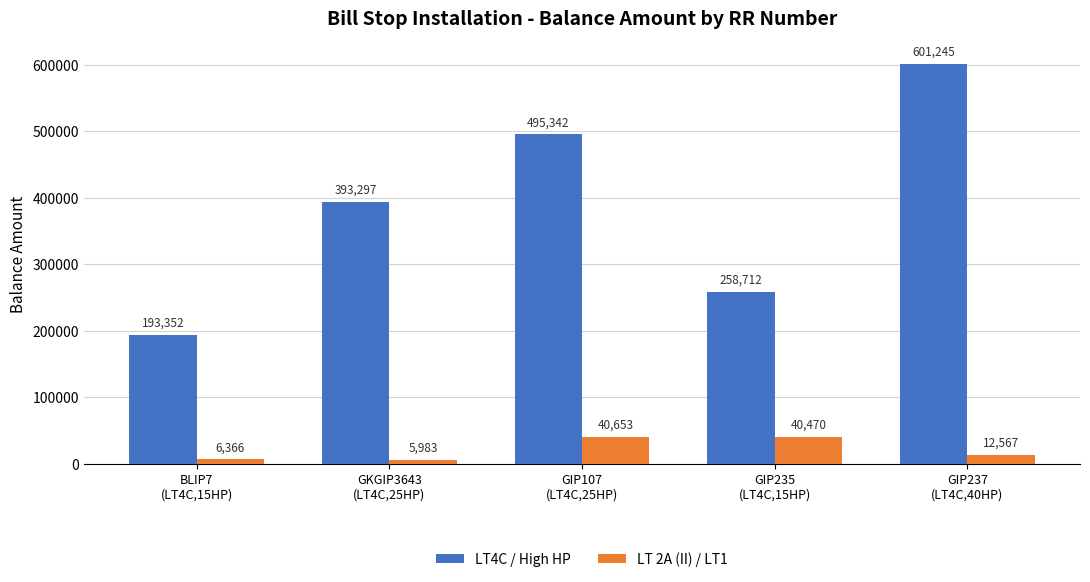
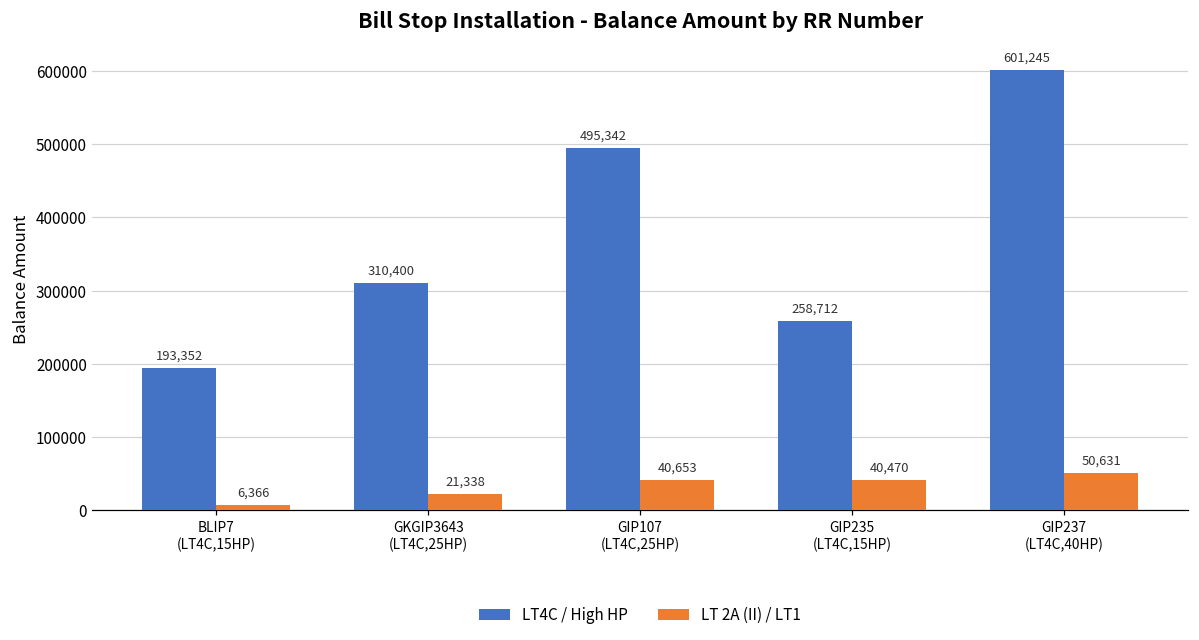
  {
    "LT4C / High HP": {
      "BLIP7 (LT4C,15HP)": "193,352",
-     "GKGIP3643 (LT4C,25HP)": "393,297",
+     "GKGIP3643 (LT4C,25HP)": "310,400",
      "GIP107 (LT4C,25HP)": "495,342",
      "GIP235 (LT4C,15HP)": "258,712",
      "GIP237 (LT4C,40HP)": "601,245"
    },
    "LT 2A (II) / LT1": {
      "BLIP7 (LT4C,15HP)": "6,366",
-     "GKGIP3643 (LT4C,25HP)": "5,983",
+     "GKGIP3643 (LT4C,25HP)": "21,338",
      "GIP107 (LT4C,25HP)": "40,653",
      "GIP235 (LT4C,15HP)": "40,470",
-     "GIP237 (LT4C,40HP)": "12,567"
+     "GIP237 (LT4C,40HP)": "50,631"
    }
  }
